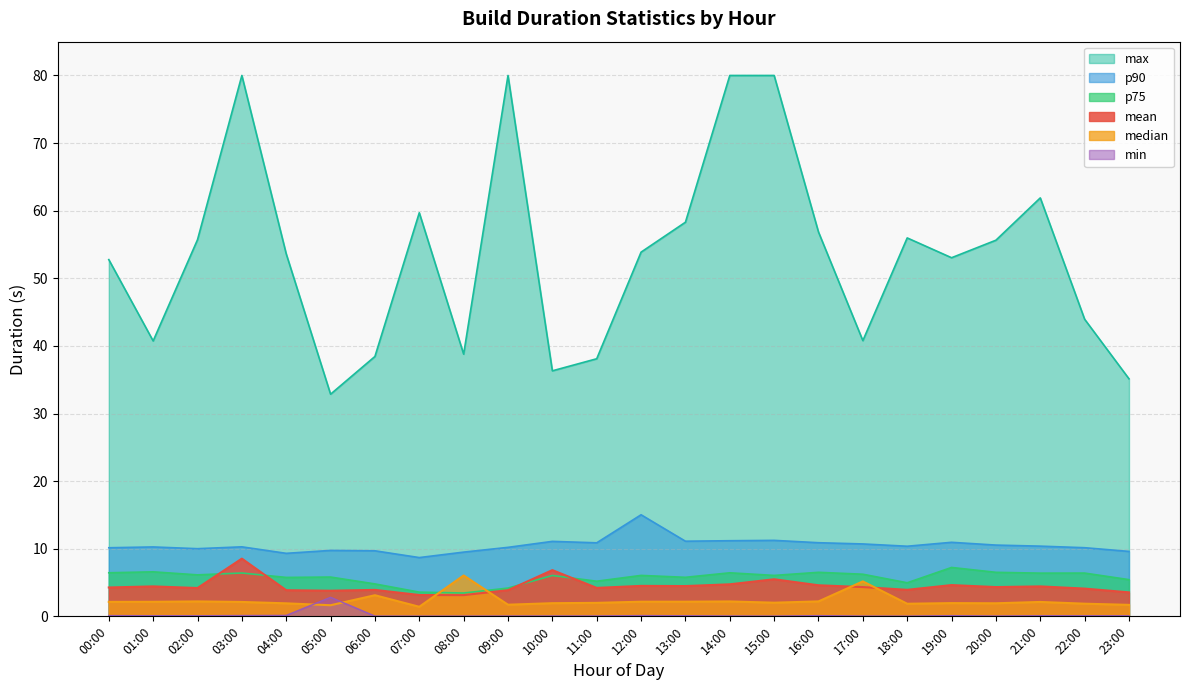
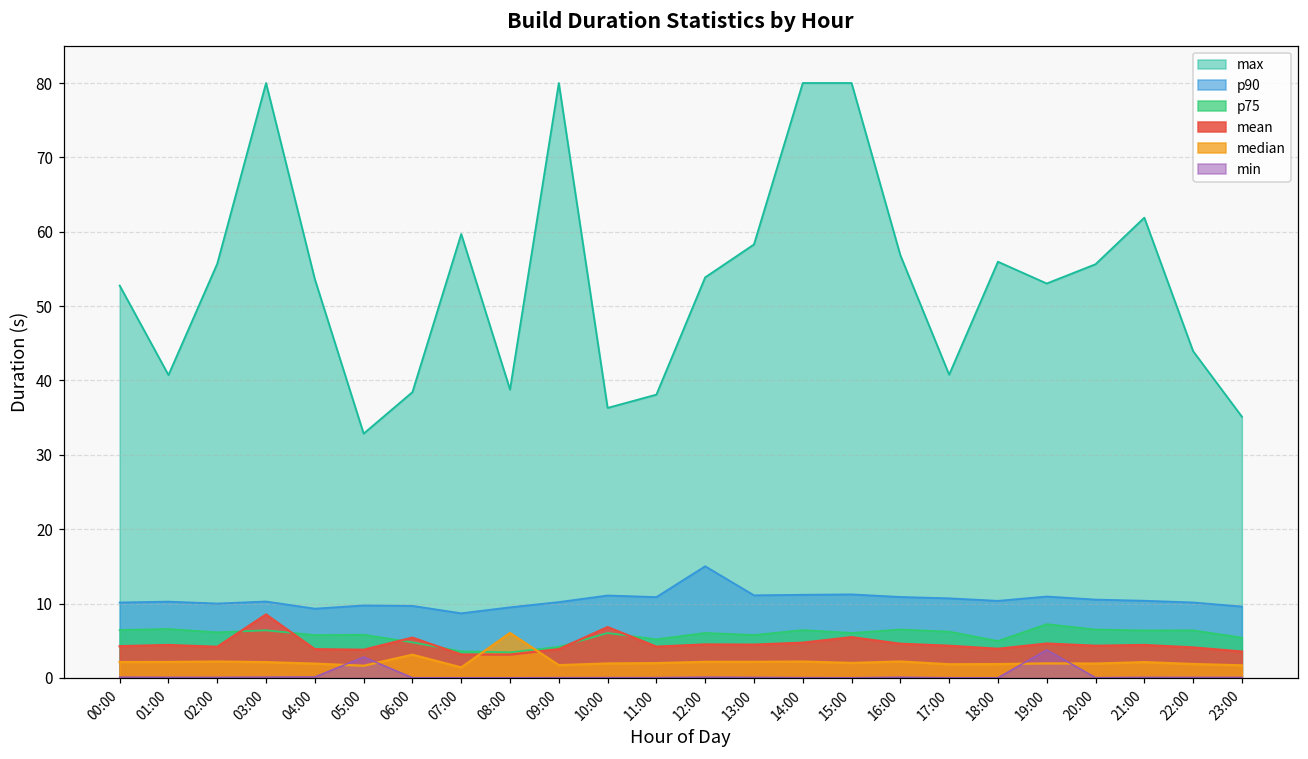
  {
    "p90": {
      "00:00": 10,
      "01:00": 10,
      "02:00": 10,
      "03:00": 10,
      "04:00": 9,
      "05:00": 10,
      "06:00": 10,
      "07:00": 9,
      "08:00": 9,
      "09:00": 10,
      "10:00": 11,
      "11:00": 11,
      "12:00": 15,
      "13:00": 11,
      "14:00": 11,
      "15:00": 11,
      "16:00": 11,
      "17:00": 11,
      "18:00": 10,
      "19:00": 11,
      "20:00": 11,
      "21:00": 10,
      "22:00": 10,
      "23:00": 10
    },
    "mean": {
      "00:00": 4,
      "01:00": 4,
      "02:00": 4,
      "03:00": 9,
      "04:00": 4,
      "05:00": 4,
-     "06:00": 4,
+     "06:00": 5,
      "07:00": 3,
      "10:00": 7,
      "11:00": 4,
      "12:00": 5,
      "13:00": 4,
      "14:00": 5,
      "15:00": 5,
      "16:00": 5,
      "17:00": 4,
      "18:00": 4,
      "19:00": 5,
      "20:00": 4,
      "21:00": 4,
      "22:00": 4,
      "23:00": 4
    },
    "median": {
      "00:00": 2,
      "01:00": 2,
      "02:00": 2,
      "03:00": 2,
      "04:00": 2,
      "05:00": 2,
      "06:00": 3,
      "07:00": 1,
      "08:00": 6,
      "09:00": 2,
      "10:00": 2,
      "11:00": 2,
      "12:00": 2,
      "13:00": 2,
      "14:00": 2,
      "15:00": 2,
      "16:00": 2,
-     "17:00": 5,
+     "17:00": 2,
      "18:00": 2,
      "19:00": 2,
      "20:00": 2,
      "21:00": 2,
      "22:00": 2,
      "23:00": 2
    },
    "min": {
      "00:00": 0,
      "01:00": 0,
      "02:00": 0,
      "03:00": 0,
      "04:00": 0,
      "05:00": 3,
      "06:00": 0,
      "07:00": 0,
      "08:00": 0,
      "09:00": 0,
      "10:00": 0,
      "11:00": 0,
      "12:00": 0,
      "13:00": 0,
      "14:00": 0,
      "15:00": 0,
      "16:00": 0,
      "17:00": 0,
      "18:00": 0,
-     "19:00": 0,
+     "19:00": 4,
      "20:00": 0,
      "21:00": 0,
      "22:00": 0,
      "23:00": 0
    }
  }
